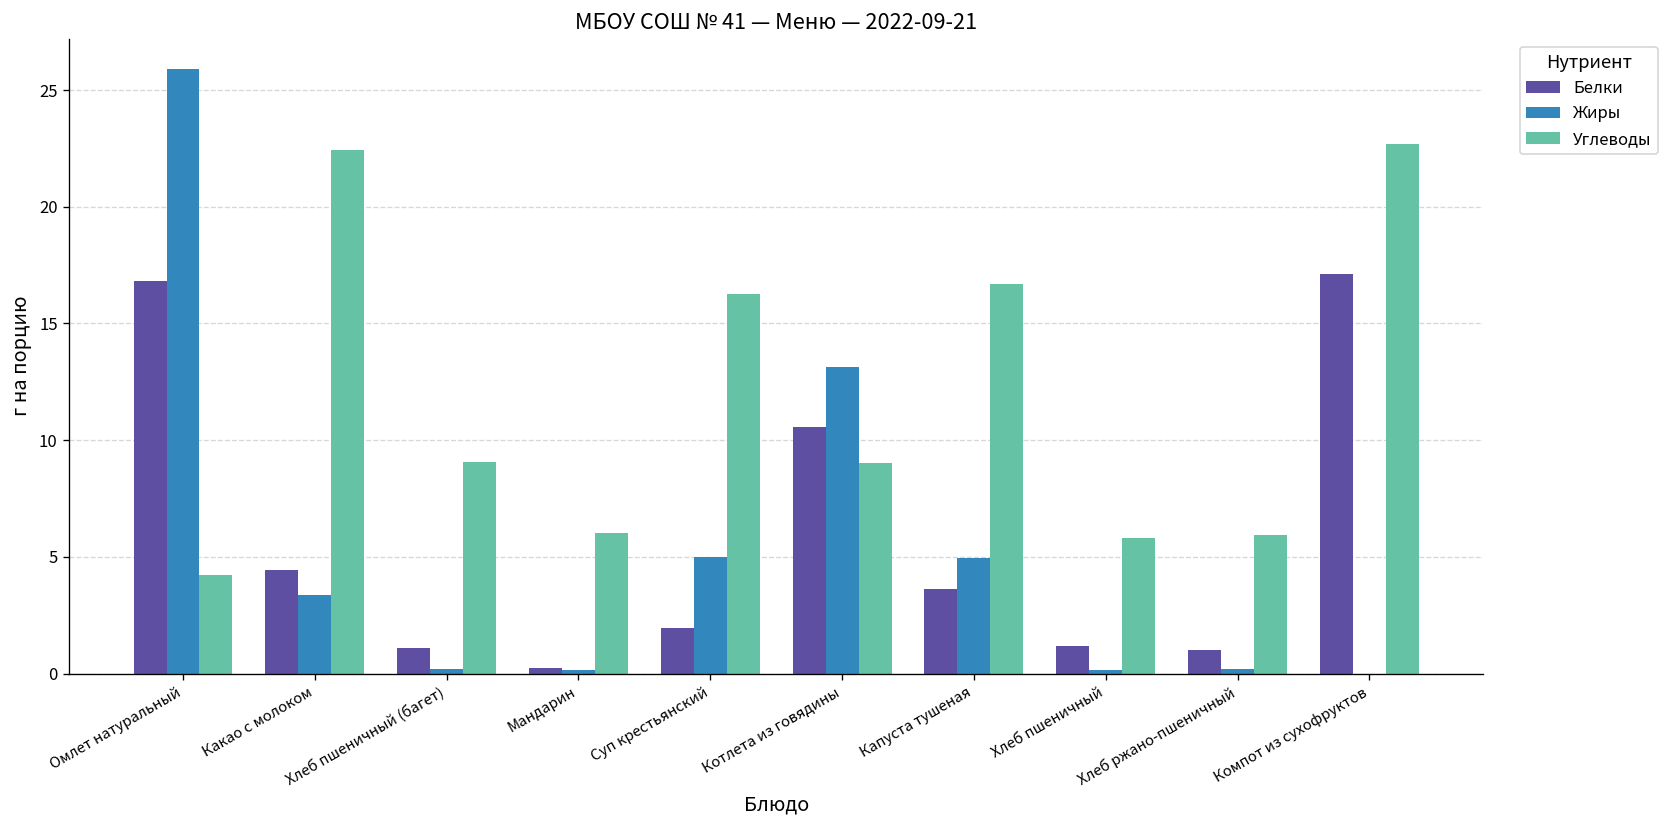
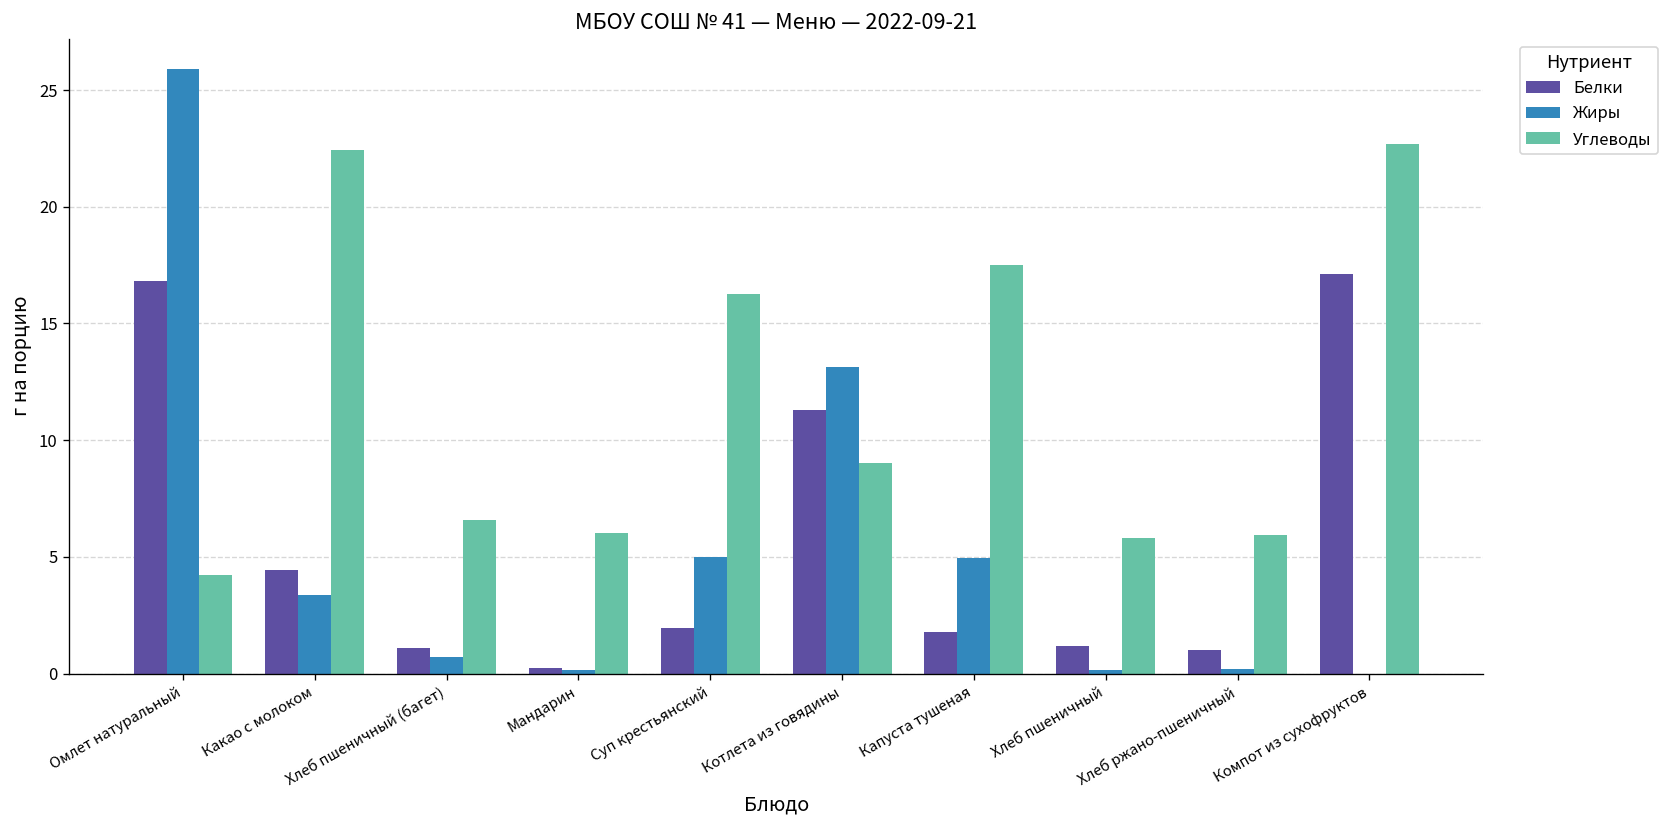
  {
    "Белки": {
      "Омлет натуральный": 16.8,
      "Какао с молоком": 4.4,
      "Хлеб пшеничный (багет)": 1.1,
      "Мандарин": 0.2,
      "Суп крестьянский": 2.0,
-     "Котлета из говядины": 10.6,
-     "Капуста тушеная": 3.6,
+     "Котлета из говядины": 11.3,
+     "Капуста тушеная": 1.8,
      "Хлеб пшеничный": 1.2,
      "Хлеб ржано-пшеничный": 1.0,
      "Компот из сухофруктов": 17.1
    },
    "Жиры": {
      "Омлет натуральный": 25.9,
      "Какао с молоком": 3.4,
-     "Хлеб пшеничный (багет)": 0.2,
+     "Хлеб пшеничный (багет)": 0.7,
      "Мандарин": 0.2,
      "Суп крестьянский": 5.0,
      "Котлета из говядины": 13.1,
      "Капуста тушеная": 5.0,
      "Хлеб пшеничный": 0.2,
      "Хлеб ржано-пшеничный": 0.2,
      "Компот из сухофруктов": 0.0
    },
    "Углеводы": {
      "Омлет натуральный": 4.2,
      "Какао с молоком": 22.5,
-     "Хлеб пшеничный (багет)": 9.1,
+     "Хлеб пшеничный (багет)": 6.6,
      "Мандарин": 6.0,
      "Суп крестьянский": 16.3,
      "Котлета из говядины": 9.0,
-     "Капуста тушеная": 16.7,
+     "Капуста тушеная": 17.5,
      "Хлеб пшеничный": 5.8,
      "Хлеб ржано-пшеничный": 6.0,
      "Компот из сухофруктов": 22.7
    }
  }
